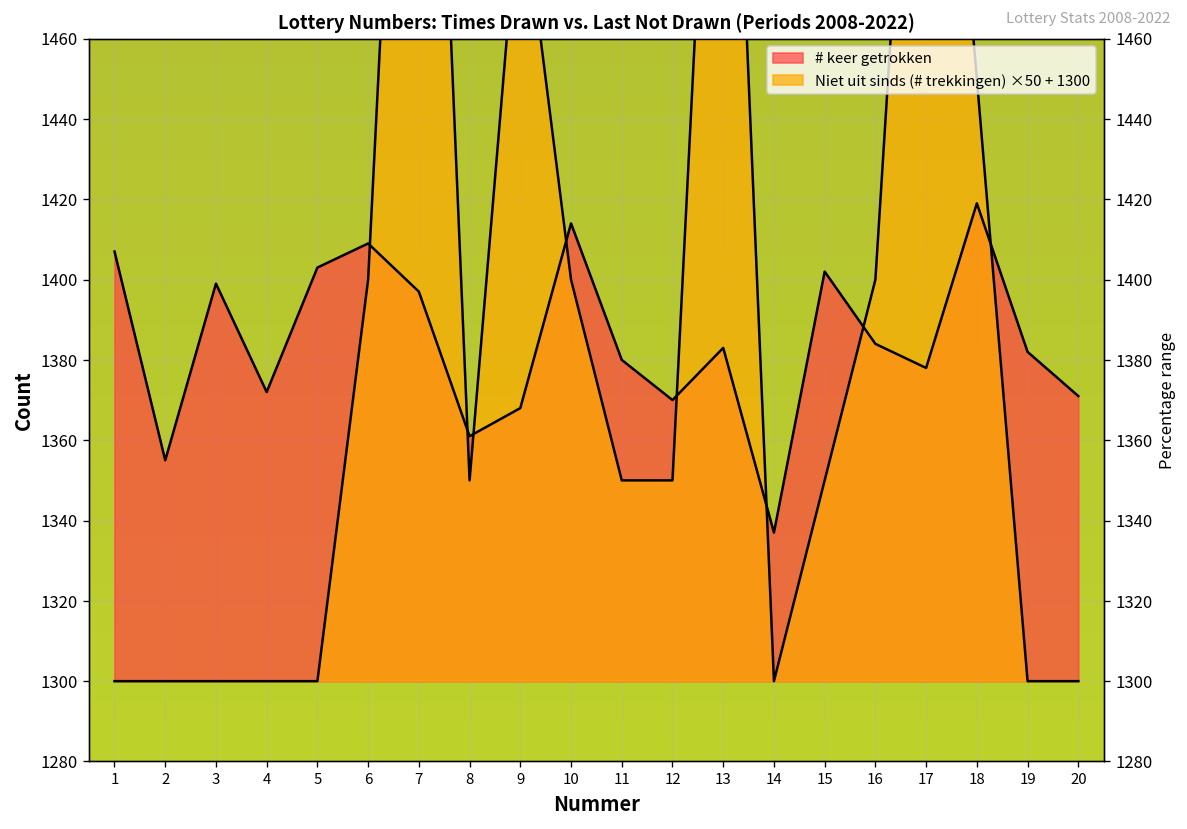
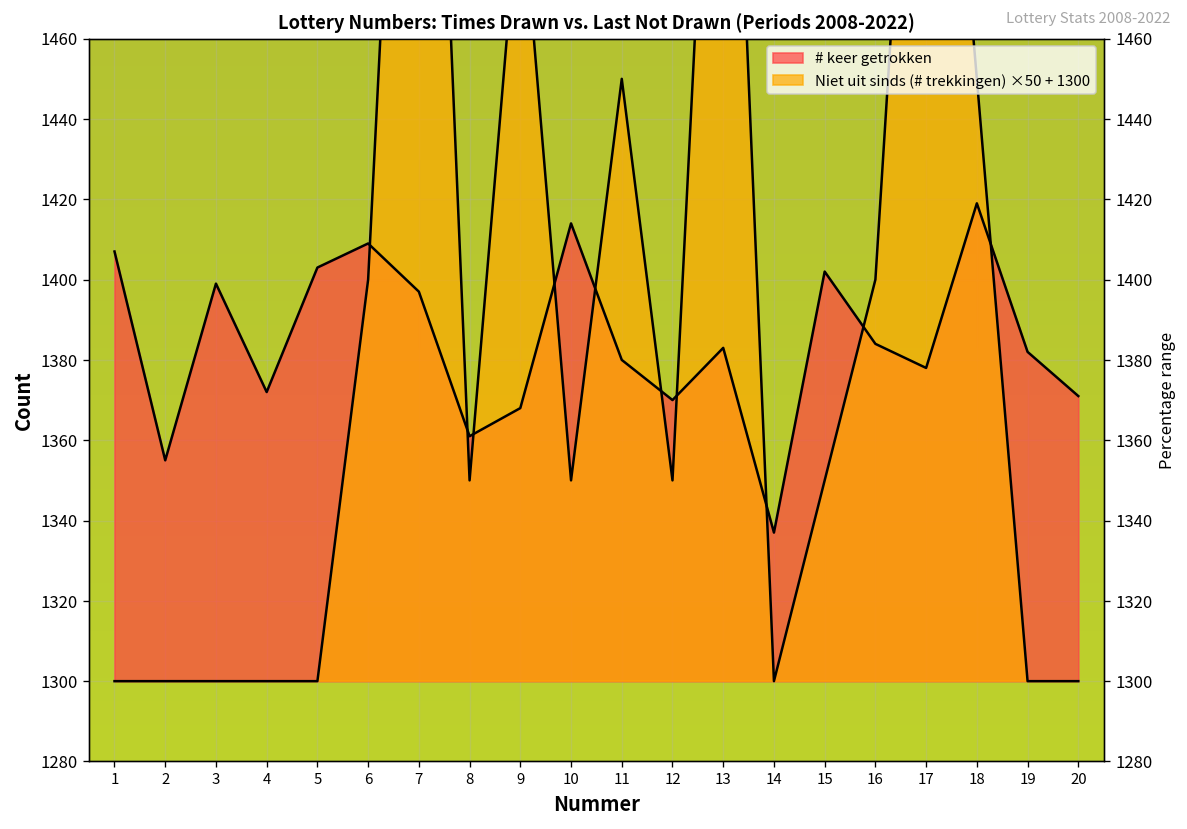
  {
    "# keer getrokken": {
      "1": 1407,
      "2": 1355,
      "3": 1399,
      "4": 1372,
      "5": 1403,
      "6": 1409,
      "7": 1397,
      "8": 1361,
      "9": 1368,
      "10": 1414,
      "11": 1380,
      "12": 1370,
      "13": 1383,
      "14": 1337,
      "15": 1402,
      "16": 1384,
      "17": 1378,
      "18": 1419,
      "19": 1382,
      "20": 1371
    },
    "Niet uit sinds (# trekkingen) ×50 + 1300": {
      "1": 1300,
      "2": 1300,
      "3": 1300,
      "4": 1300,
      "5": 1300,
      "6": 1400,
      "8": 1350,
-     "10": 1400,
-     "11": 1350,
+     "10": 1350,
+     "11": 1450,
      "12": 1350,
      "14": 1300,
      "15": 1350,
      "16": 1400,
      "19": 1300,
      "20": 1300
    }
  }
